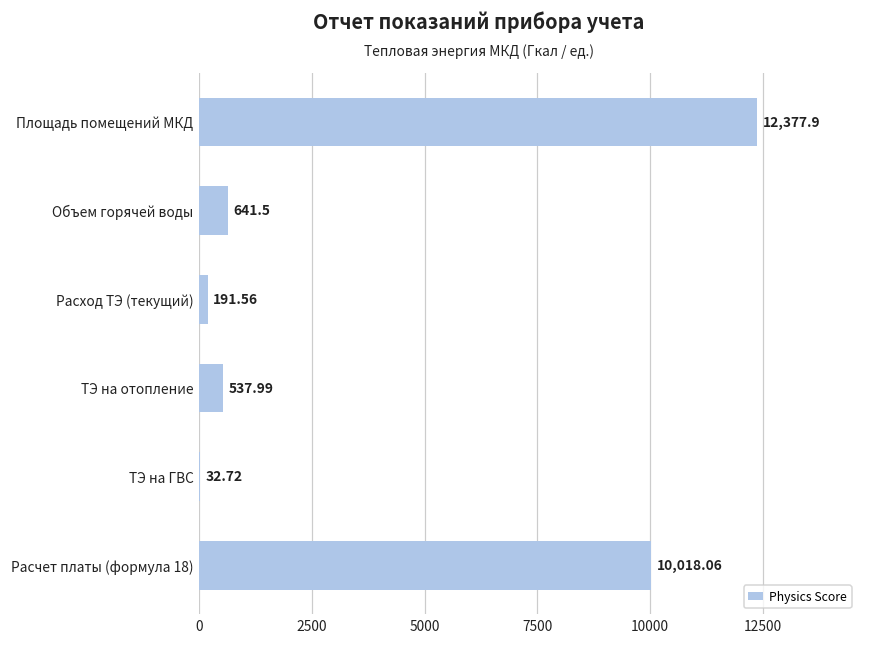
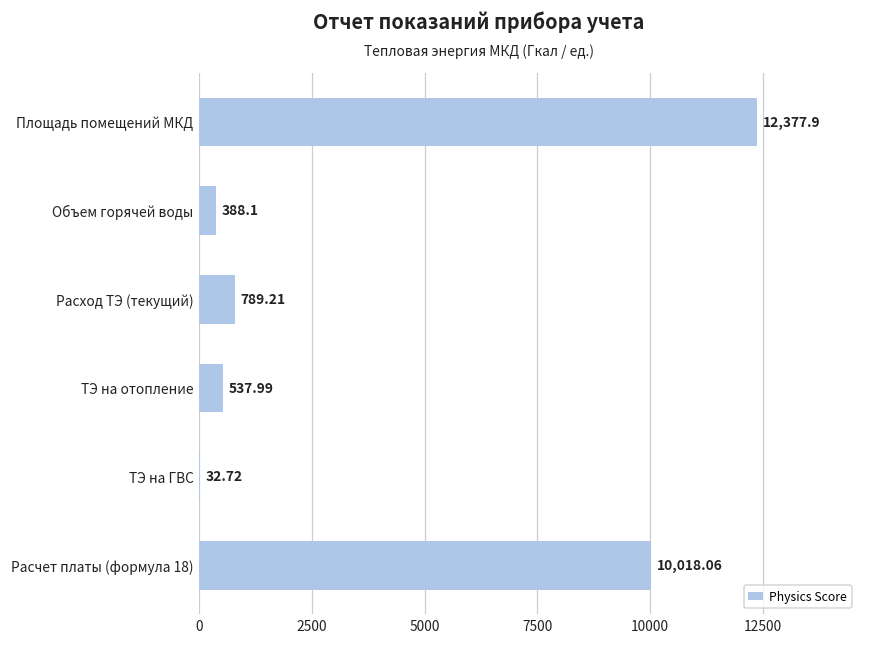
  {
    "Площадь помещений МКД": "12,377.9",
-   "Объем горячей воды": "641.5",
-   "Расход ТЭ (текущий)": "191.56",
+   "Объем горячей воды": "388.1",
+   "Расход ТЭ (текущий)": "789.21",
    "ТЭ на отопление": "537.99",
    "ТЭ на ГВС": "32.72",
    "Расчет платы (формула 18)": "10,018.06"
  }
